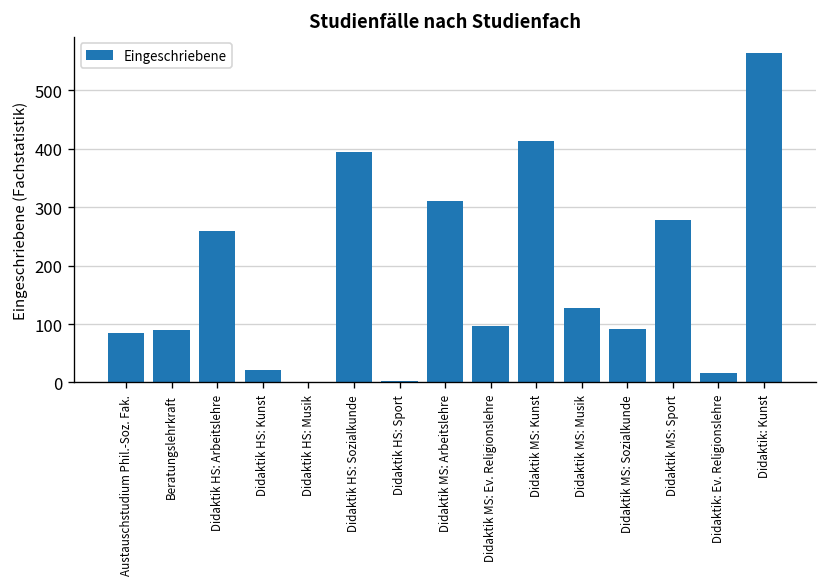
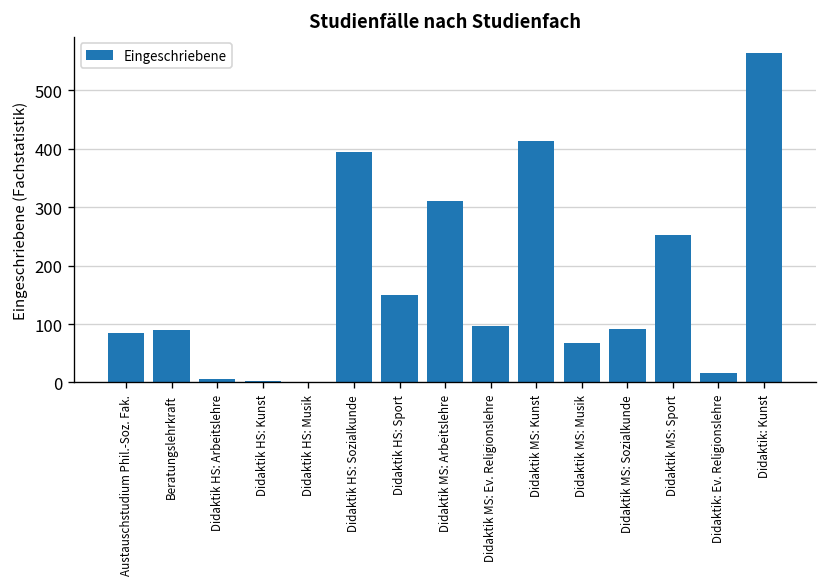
  {
    "Austauschstudium Phil.-Soz. Fak.": 80,
    "Beratungslehrkraft": 90,
-   "Didaktik HS: Arbeitslehre": 260,
-   "Didaktik HS: Kunst": 20,
+   "Didaktik HS: Arbeitslehre": 10,
+   "Didaktik HS: Kunst": 0,
    "Didaktik HS: Sozialkunde": 390,
-   "Didaktik HS: Sport": 0,
+   "Didaktik HS: Sport": 150,
    "Didaktik MS: Arbeitslehre": 310,
    "Didaktik MS: Ev. Religionslehre": 100,
    "Didaktik MS: Kunst": 410,
-   "Didaktik MS: Musik": 130,
+   "Didaktik MS: Musik": 70,
    "Didaktik MS: Sozialkunde": 90,
-   "Didaktik MS: Sport": 280,
+   "Didaktik MS: Sport": 250,
    "Didaktik: Ev. Religionslehre": 20,
    "Didaktik: Kunst": 560
  }
